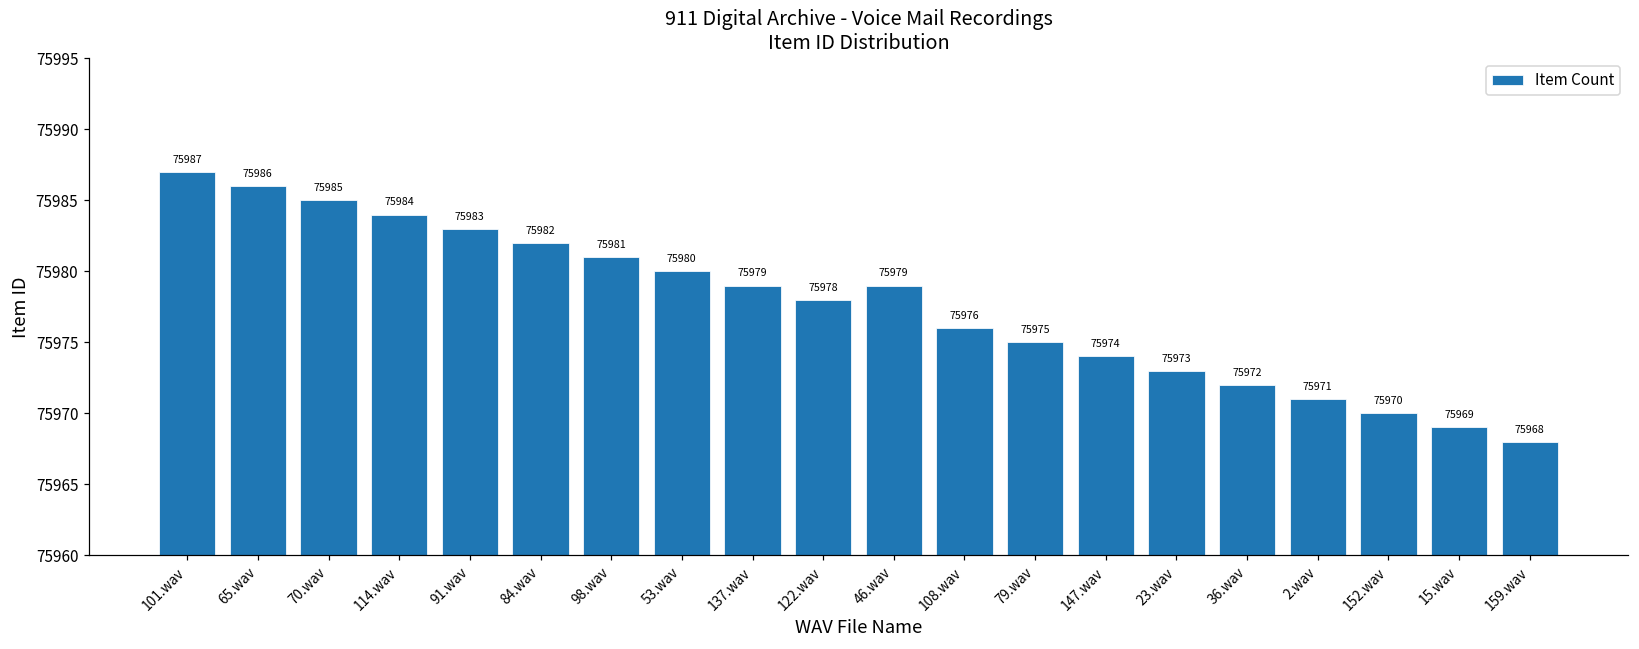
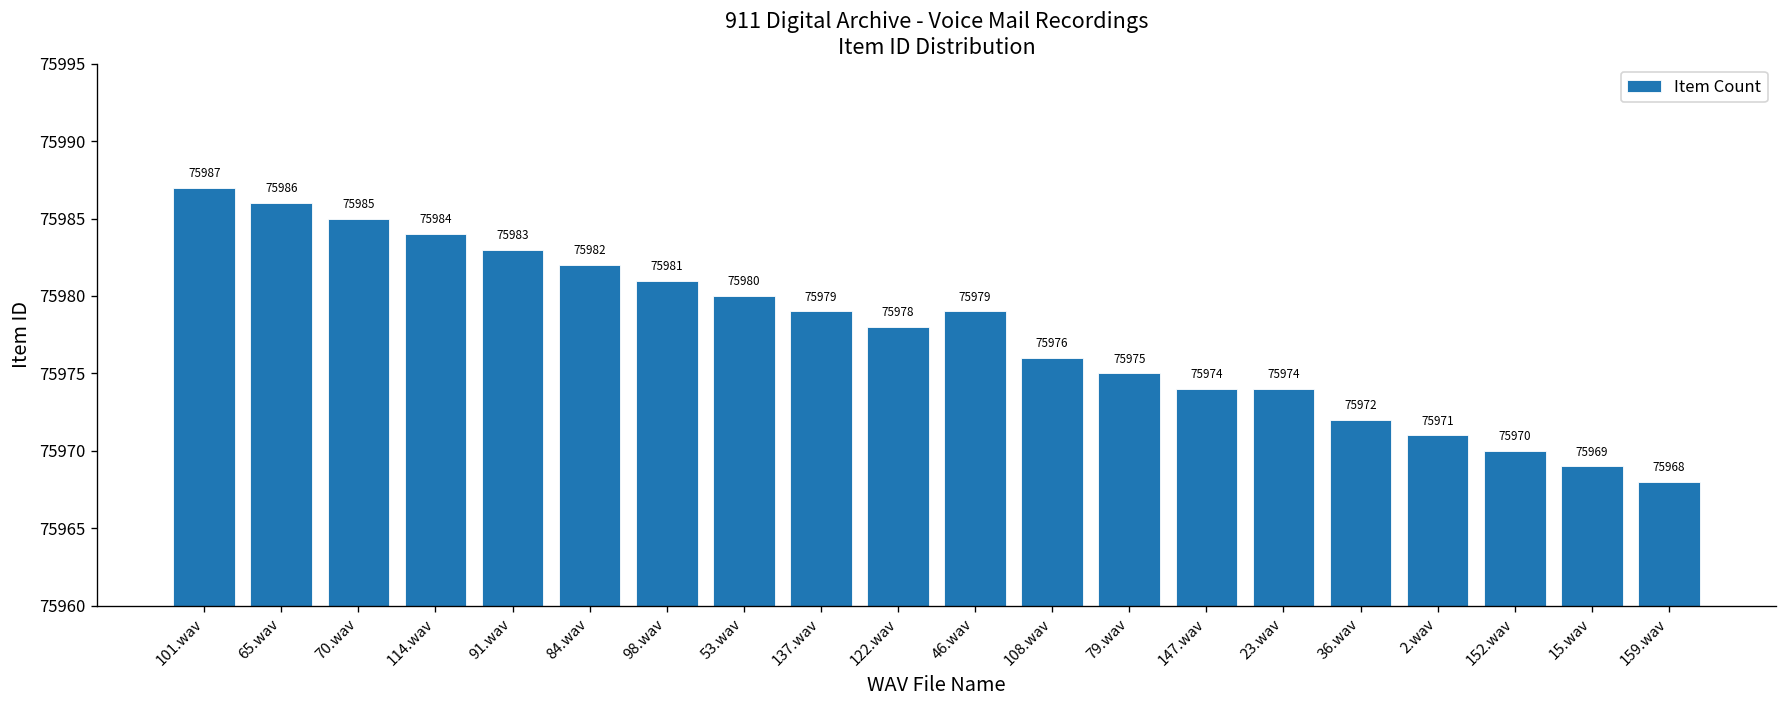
  {
    "101.wav": 75987,
    "65.wav": 75986,
    "70.wav": 75985,
    "114.wav": 75984,
    "91.wav": 75983,
    "84.wav": 75982,
    "98.wav": 75981,
    "53.wav": 75980,
    "137.wav": 75979,
    "122.wav": 75978,
    "46.wav": 75979,
    "108.wav": 75976,
    "79.wav": 75975,
    "147.wav": 75974,
-   "23.wav": 75973,
+   "23.wav": 75974,
    "36.wav": 75972,
    "2.wav": 75971,
    "152.wav": 75970,
    "15.wav": 75969,
    "159.wav": 75968
  }
